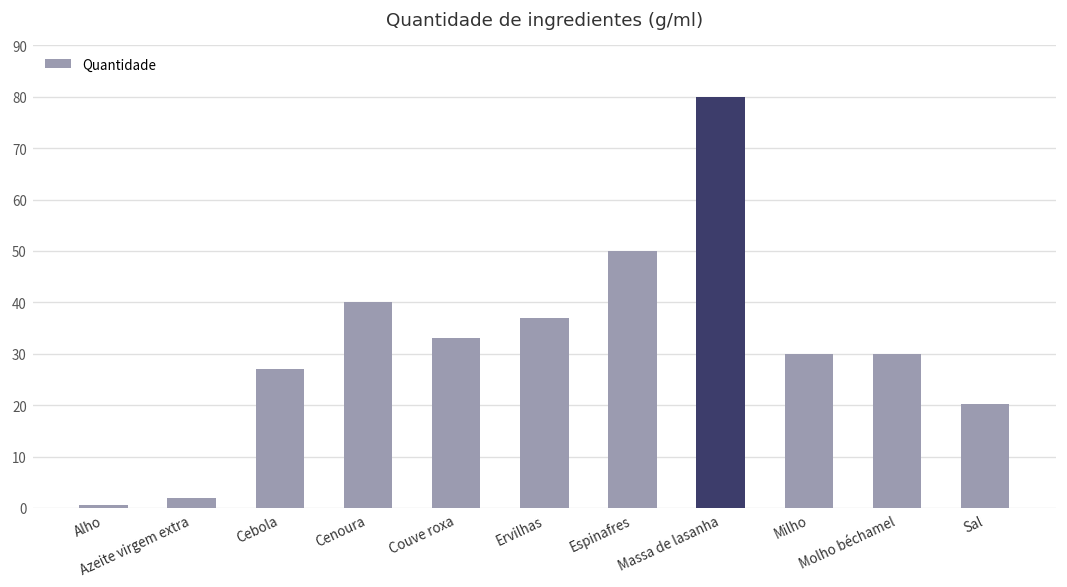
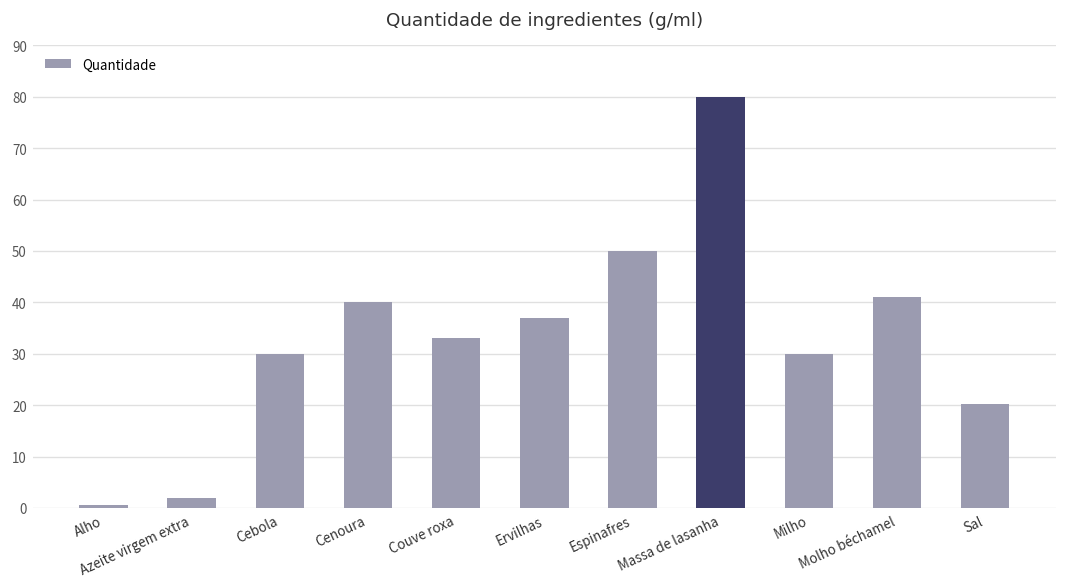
  {
    "Azeite virgem extra": 2,
-   "Cebola": 27,
+   "Cebola": 30,
    "Cenoura": 40,
    "Couve roxa": 33,
    "Ervilhas": 37,
    "Espinafres": 50,
    "Massa de lasanha": 80,
    "Milho": 30,
-   "Molho béchamel": 30,
+   "Molho béchamel": 41,
    "Sal": 20
  }
